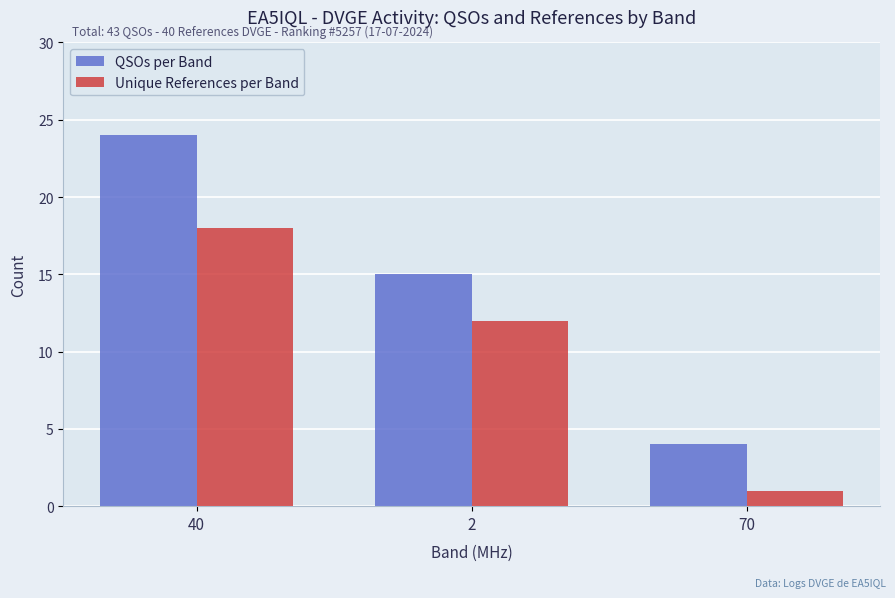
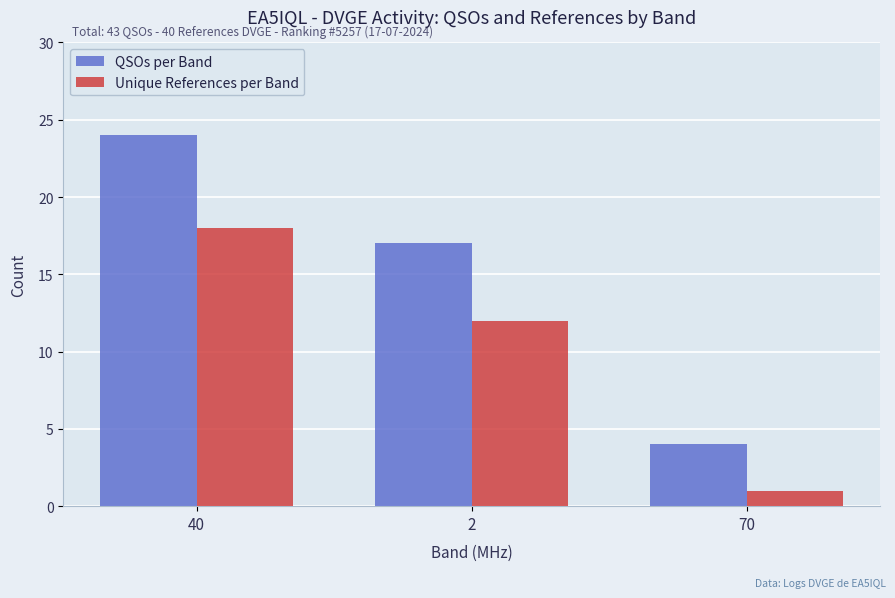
  {
    "QSOs per Band": {
      "40": 24,
-     "2": 15,
+     "2": 17,
      "70": 4
    },
    "Unique References per Band": {
      "40": 18,
      "2": 12,
      "70": 1
    }
  }
